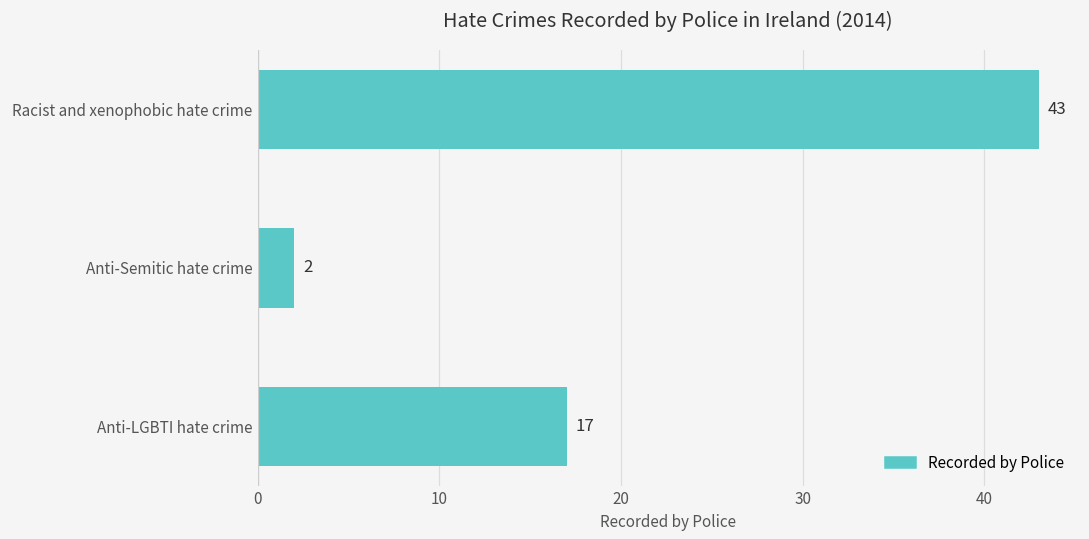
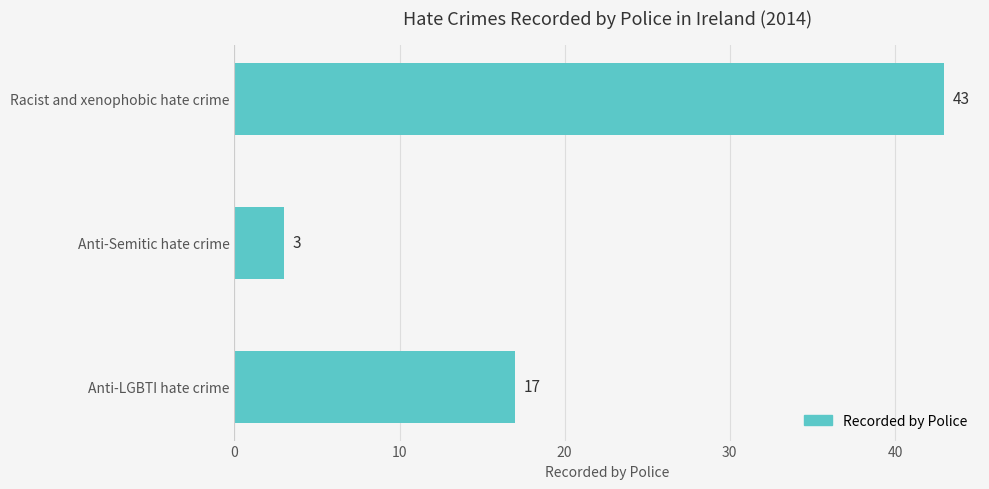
  {
    "Racist and xenophobic hate crime": 43,
-   "Anti-Semitic hate crime": 2,
+   "Anti-Semitic hate crime": 3,
    "Anti-LGBTI hate crime": 17
  }
